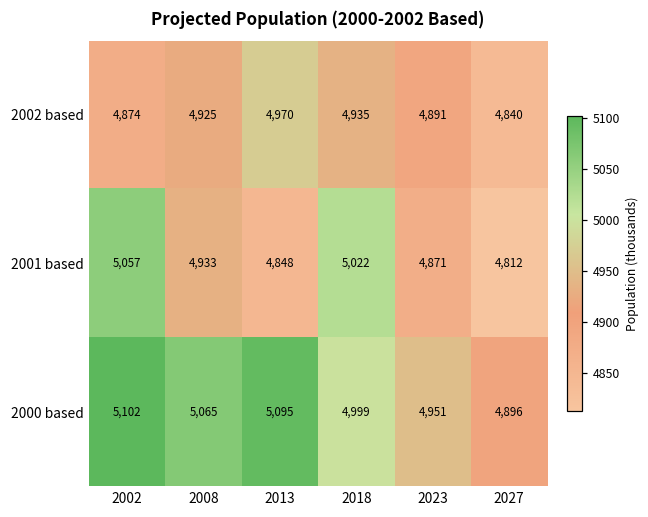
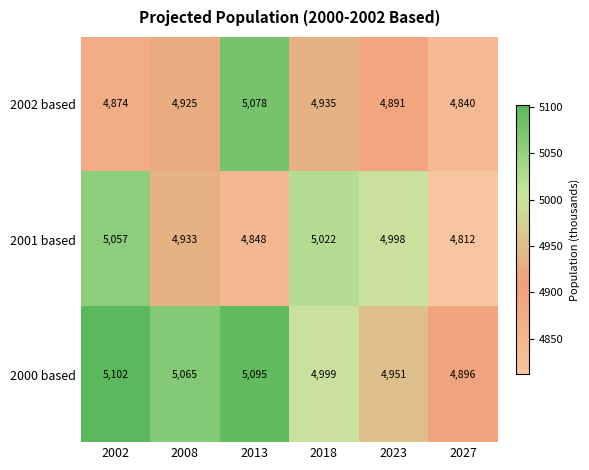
  {
    "2002 based": {
      "2002": "4,874",
      "2008": "4,925",
-     "2013": "4,970",
+     "2013": "5,078",
      "2018": "4,935",
      "2023": "4,891",
      "2027": "4,840"
    },
    "2001 based": {
      "2002": "5,057",
      "2008": "4,933",
      "2013": "4,848",
      "2018": "5,022",
-     "2023": "4,871",
+     "2023": "4,998",
      "2027": "4,812"
    },
    "2000 based": {
      "2002": "5,102",
      "2008": "5,065",
      "2013": "5,095",
      "2018": "4,999",
      "2023": "4,951",
      "2027": "4,896"
    }
  }
